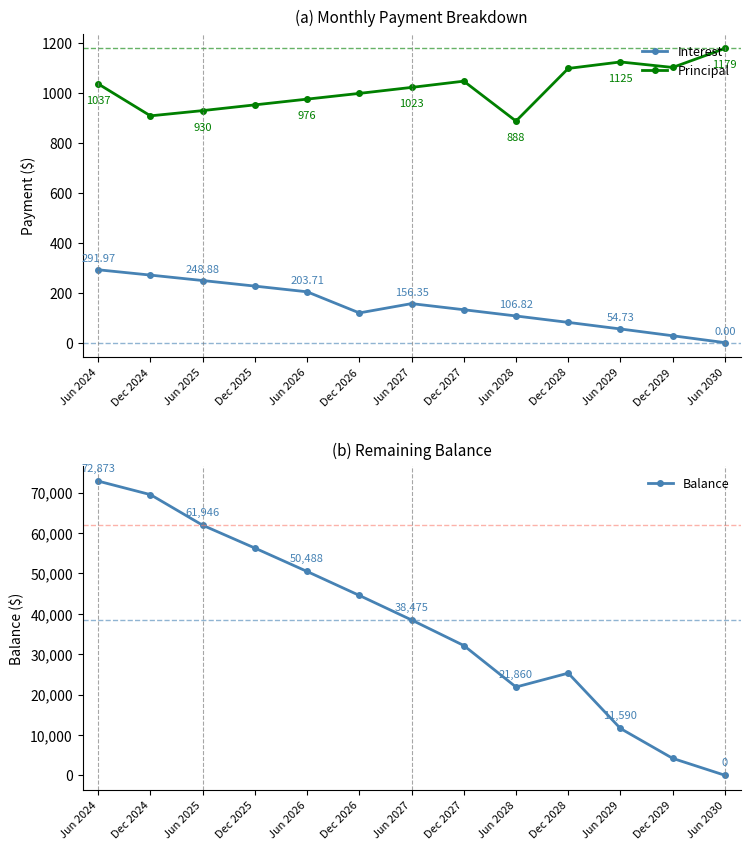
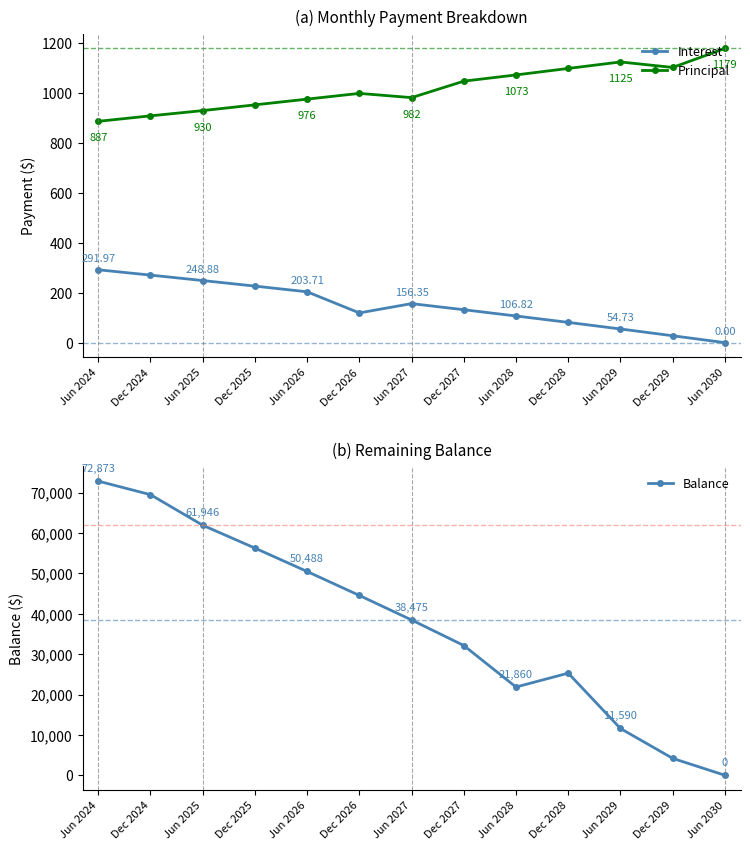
  {
    "(a) Monthly Payment Breakdown": {
      "Interest": {
        "Jun 2024": "291.97",
        "Jun 2025": "248.88",
        "Jun 2026": "203.71",
        "Jun 2027": "156.35",
        "Jun 2028": "106.82",
        "Jun 2029": "54.73",
        "Jun 2030": "0.00"
      },
      "Principal": {
-       "Jun 2024": "1037",
+       "Jun 2024": "887",
        "Jun 2025": "930",
        "Jun 2026": "976",
-       "Jun 2027": "1023",
-       "Jun 2028": "888",
+       "Jun 2027": "982",
+       "Jun 2028": "1073",
        "Jun 2029": "1125",
        "Jun 2030": "1179"
      }
    },
    "(b) Remaining Balance": {
      "Jun 2024": "72,873",
      "Jun 2025": "61,946",
      "Jun 2026": "50,488",
      "Jun 2027": "38,475",
      "Jun 2028": "21,860",
      "Jun 2029": "11,590",
      "Jun 2030": "0"
    }
  }
